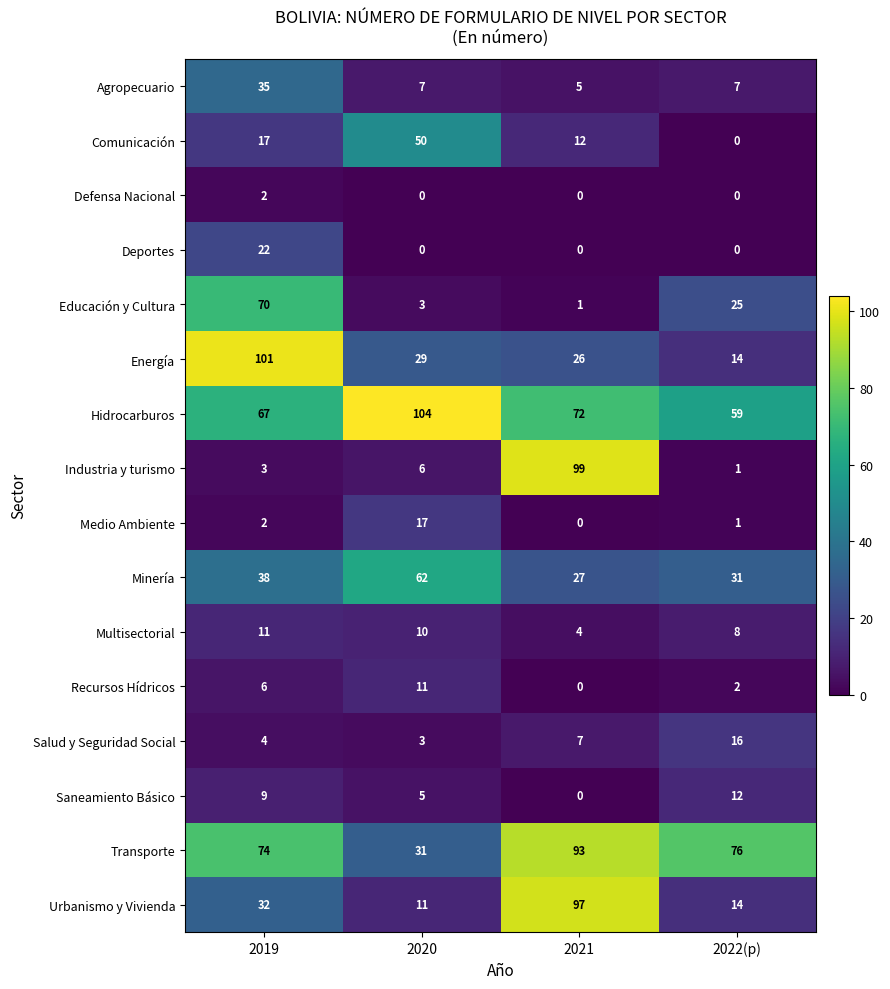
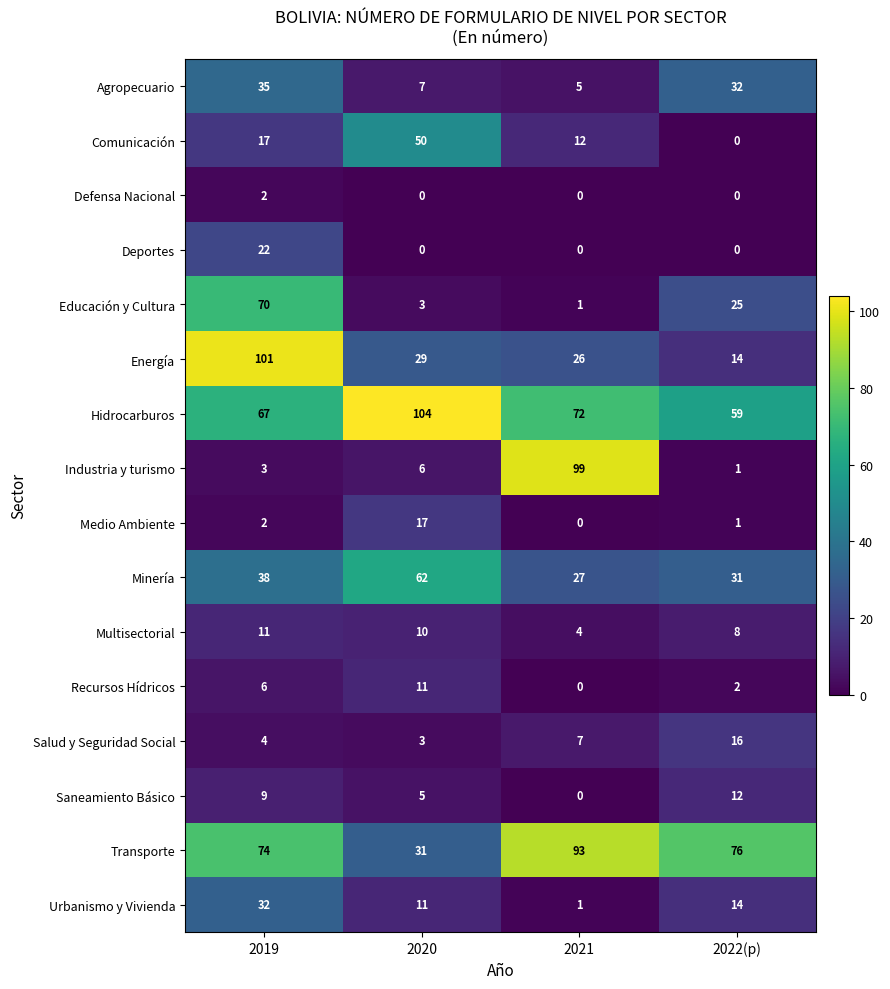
  {
    "Agropecuario": {
      "2019": 35,
      "2020": 7,
      "2021": 5,
-     "2022(p)": 7
+     "2022(p)": 32
    },
    "Comunicación": {
      "2019": 17,
      "2020": 50,
      "2021": 12,
      "2022(p)": 0
    },
    "Defensa Nacional": {
      "2019": 2,
      "2020": 0,
      "2021": 0,
      "2022(p)": 0
    },
    "Deportes": {
      "2019": 22,
      "2020": 0,
      "2021": 0,
      "2022(p)": 0
    },
    "Educación y Cultura": {
      "2019": 70,
      "2020": 3,
      "2021": 1,
      "2022(p)": 25
    },
    "Energía": {
      "2019": 101,
      "2020": 29,
      "2021": 26,
      "2022(p)": 14
    },
    "Hidrocarburos": {
      "2019": 67,
      "2020": 104,
      "2021": 72,
      "2022(p)": 59
    },
    "Industria y turismo": {
      "2019": 3,
      "2020": 6,
      "2021": 99,
      "2022(p)": 1
    },
    "Medio Ambiente": {
      "2019": 2,
      "2020": 17,
      "2021": 0,
      "2022(p)": 1
    },
    "Minería": {
      "2019": 38,
      "2020": 62,
      "2021": 27,
      "2022(p)": 31
    },
    "Multisectorial": {
      "2019": 11,
      "2020": 10,
      "2021": 4,
      "2022(p)": 8
    },
    "Recursos Hídricos": {
      "2019": 6,
      "2020": 11,
      "2021": 0,
      "2022(p)": 2
    },
    "Salud y Seguridad Social": {
      "2019": 4,
      "2020": 3,
      "2021": 7,
      "2022(p)": 16
    },
    "Saneamiento Básico": {
      "2019": 9,
      "2020": 5,
      "2021": 0,
      "2022(p)": 12
    },
    "Transporte": {
      "2019": 74,
      "2020": 31,
      "2021": 93,
      "2022(p)": 76
    },
    "Urbanismo y Vivienda": {
      "2019": 32,
      "2020": 11,
-     "2021": 97,
+     "2021": 1,
      "2022(p)": 14
    }
  }
